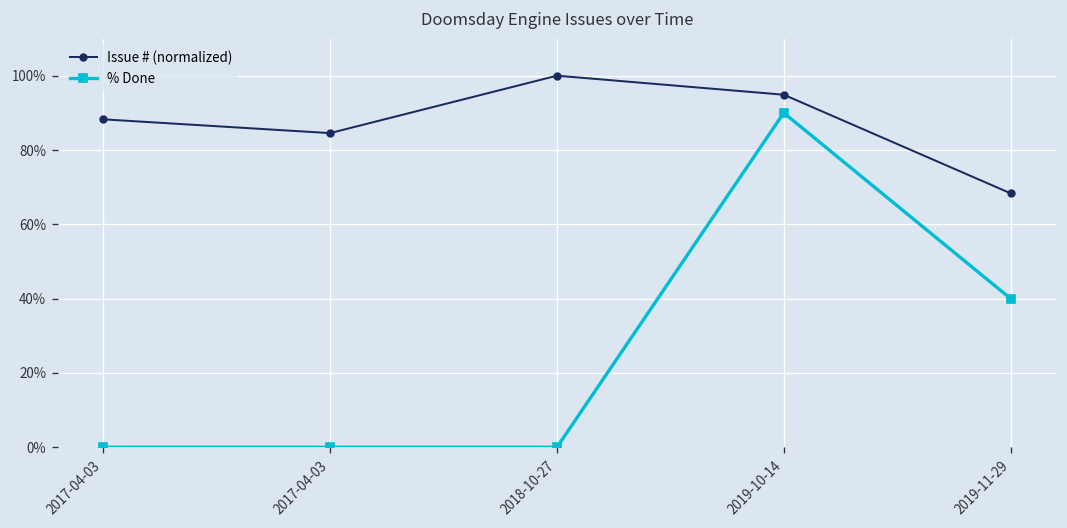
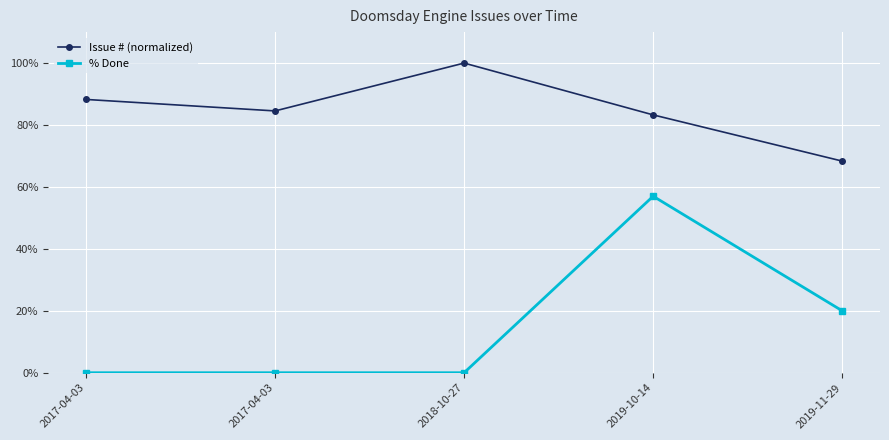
  {
    "Issue # (normalized)": {
      "2018-10-27": "100%",
-     "2019-10-14": "95%",
+     "2019-10-14": "83%",
      "2019-11-29": "68%"
    },
    "% Done": {
      "2018-10-27": "0%",
-     "2019-10-14": "90%",
-     "2019-11-29": "40%"
+     "2019-10-14": "57%",
+     "2019-11-29": "20%"
    }
  }
